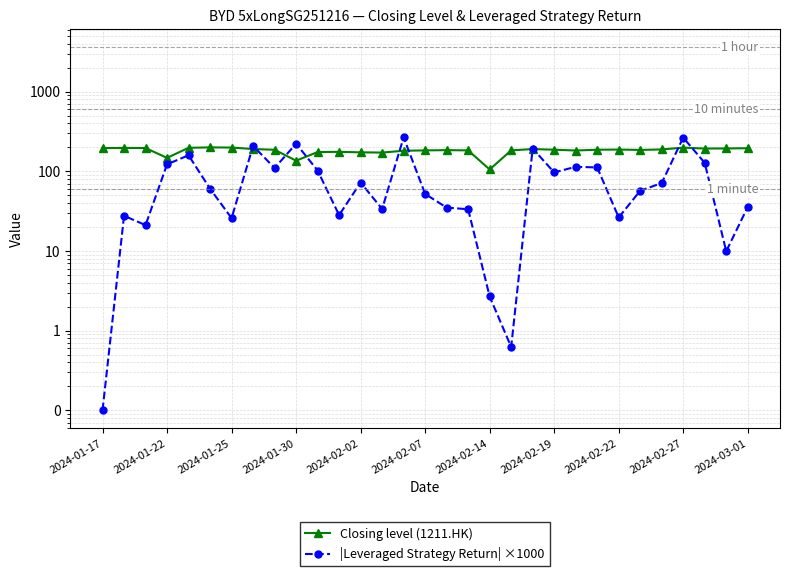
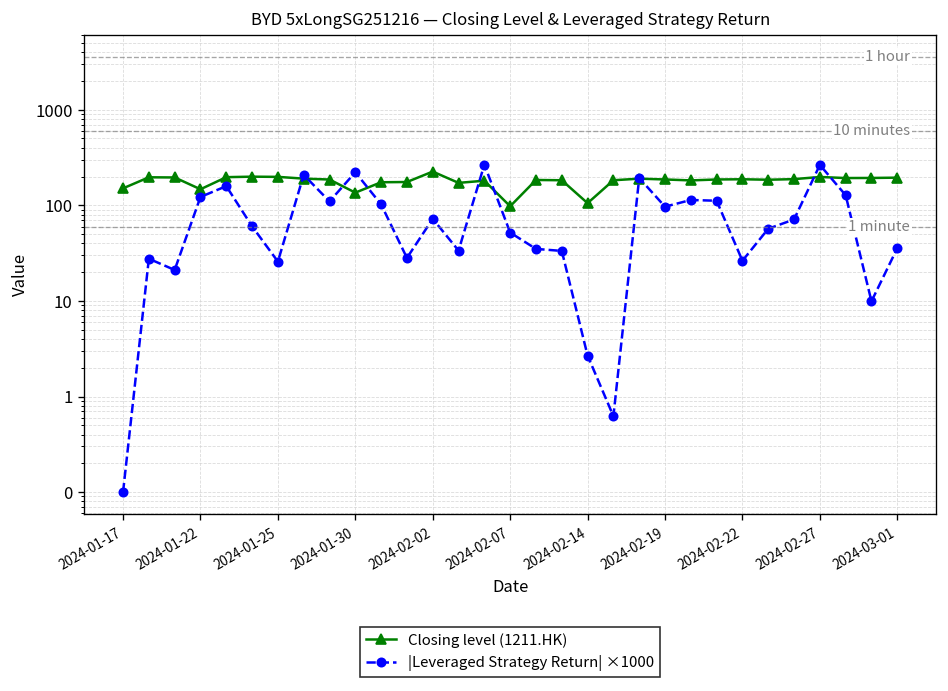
  {
    "Closing level (1211.HK)": {
-     "2024-01-17": 200,
+     "2024-01-17": 150,
      "2024-01-22": 150,
      "2024-01-25": 200,
      "2024-01-30": 140,
-     "2024-02-02": 170,
-     "2024-02-07": 180,
+     "2024-02-02": 230,
+     "2024-02-07": 100,
      "2024-02-14": 110,
      "2024-02-19": 190,
      "2024-02-22": 190,
      "2024-02-27": 200,
      "2024-03-01": 190
    },
    "|Leveraged Strategy Return| ×1000": {
      "2024-01-17": 0.10,
      "2024-01-22": 120,
      "2024-01-25": 26,
      "2024-01-30": 220,
      "2024-02-02": 70,
      "2024-02-07": 50,
      "2024-02-14": 2.7,
      "2024-02-19": 100,
      "2024-02-22": 26
    }
  }
